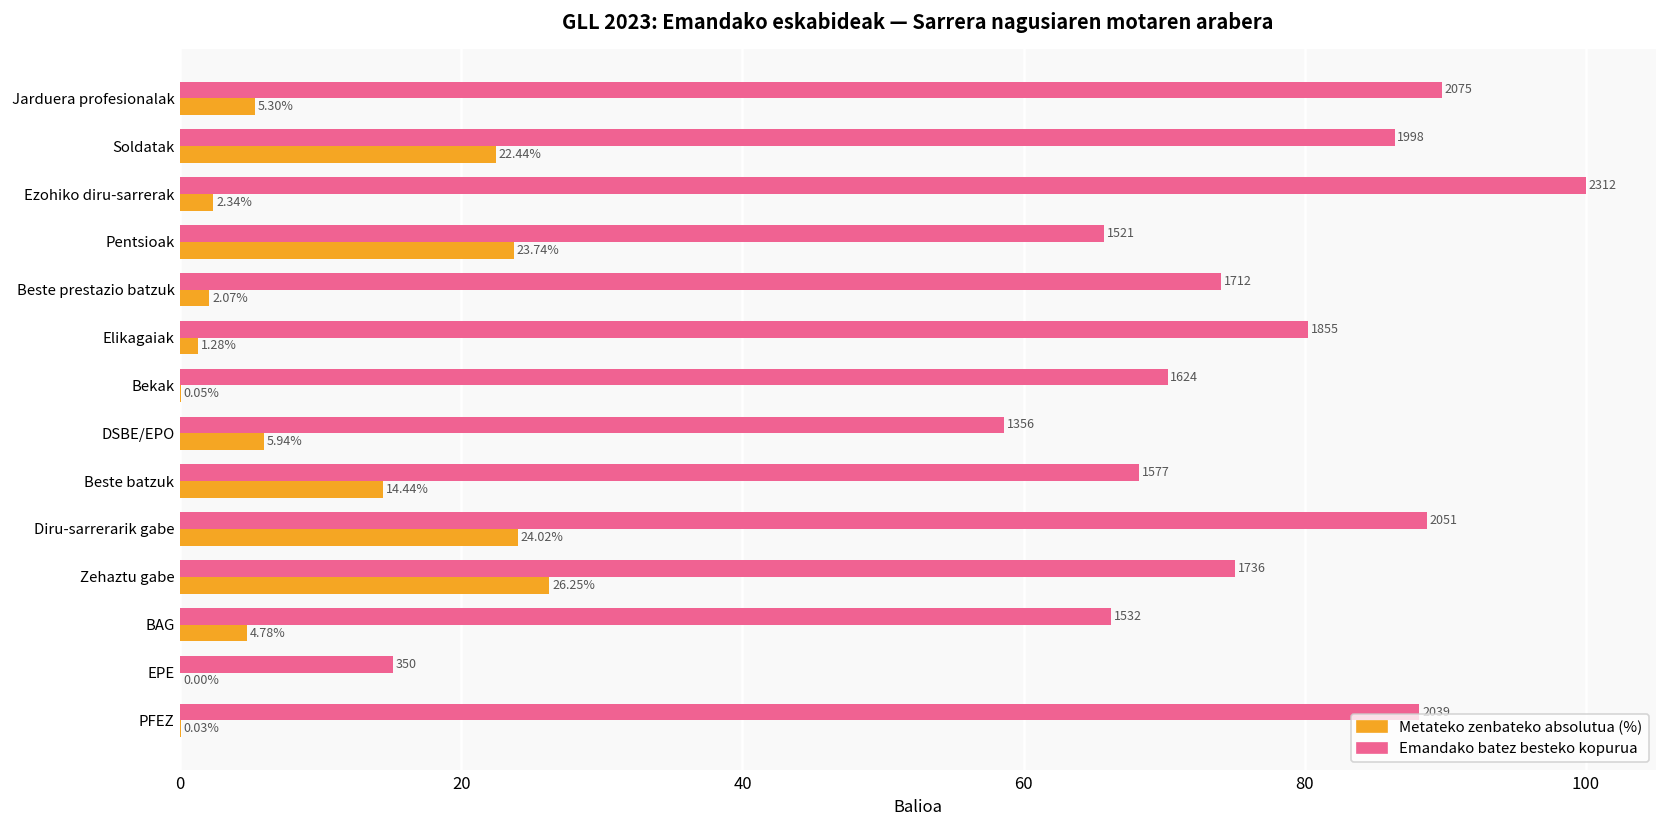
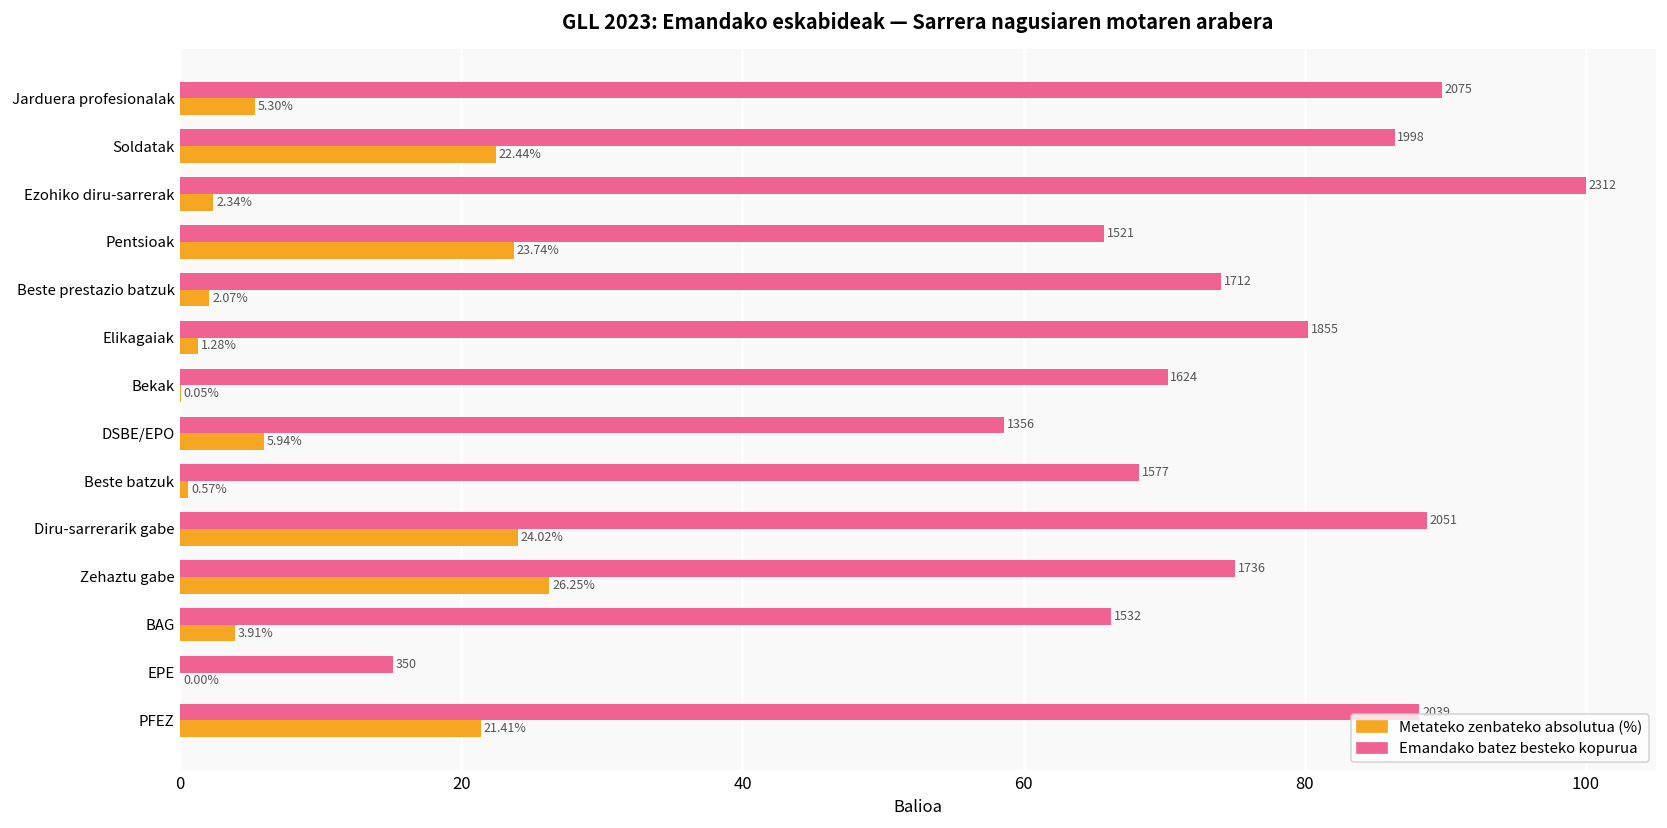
  {
    "Metateko zenbateko absolutua (%)": {
      "Jarduera profesionalak": "5.30%",
      "Soldatak": "22.44%",
      "Ezohiko diru-sarrerak": "2.34%",
      "Pentsioak": "23.74%",
      "Beste prestazio batzuk": "2.07%",
      "Elikagaiak": "1.28%",
      "Bekak": "0.05%",
      "DSBE/EPO": "5.94%",
-     "Beste batzuk": "14.44%",
+     "Beste batzuk": "0.57%",
      "Diru-sarrerarik gabe": "24.02%",
      "Zehaztu gabe": "26.25%",
-     "BAG": "4.78%",
+     "BAG": "3.91%",
      "EPE": "0.00%",
-     "PFEZ": "0.03%"
+     "PFEZ": "21.41%"
    }
  }
